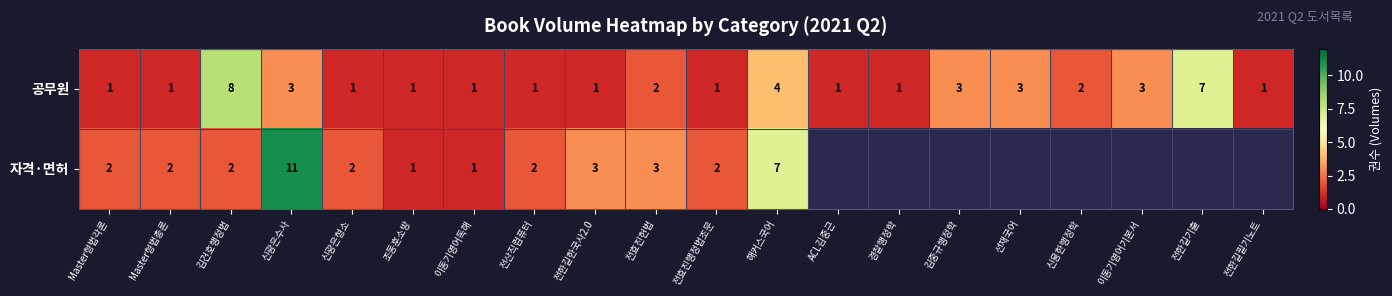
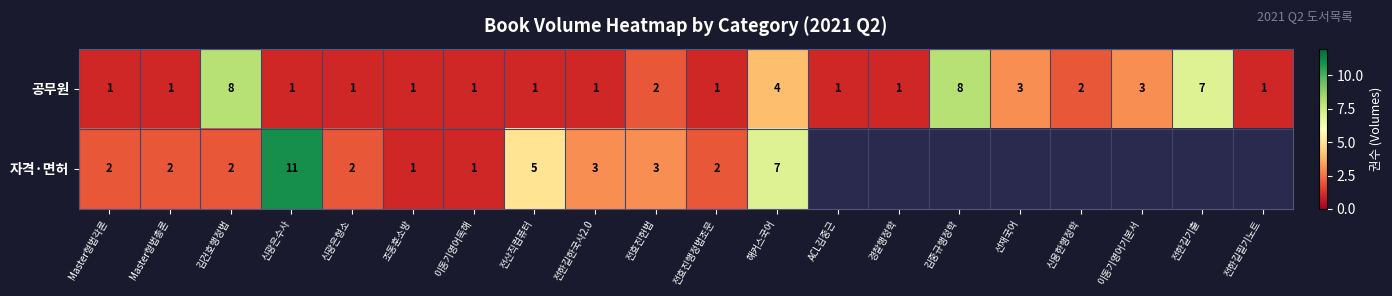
  {
    "공무원": {
      "Master형법각론": 1,
      "Master형법총론": 1,
      "김건호행정법": 8,
-     "신광은수사": 3,
+     "신광은수사": 1,
      "신광은형소": 1,
      "조동훈소방": 1,
      "이동기영어독해": 1,
      "전산직컴퓨터": 1,
      "전한길한국사2.0": 1,
      "전효진헌법": 2,
      "전효진행정법조문": 1,
      "해커스국어": 4,
      "ACL김중근": 1,
      "경찰행정학": 1,
-     "김중규행정학": 3,
+     "김중규행정학": 8,
      "선재국어": 3,
      "신용한행정학": 2,
      "이동기영어기본서": 3,
      "전한길기출": 7,
      "전한길필기노트": 1
    },
    "자격·면허": {
      "Master형법각론": 2,
      "Master형법총론": 2,
      "김건호행정법": 2,
      "신광은수사": 11,
      "신광은형소": 2,
      "조동훈소방": 1,
      "이동기영어독해": 1,
-     "전산직컴퓨터": 2,
+     "전산직컴퓨터": 5,
      "전한길한국사2.0": 3,
      "전효진헌법": 3,
      "전효진행정법조문": 2,
      "해커스국어": 7
    }
  }
